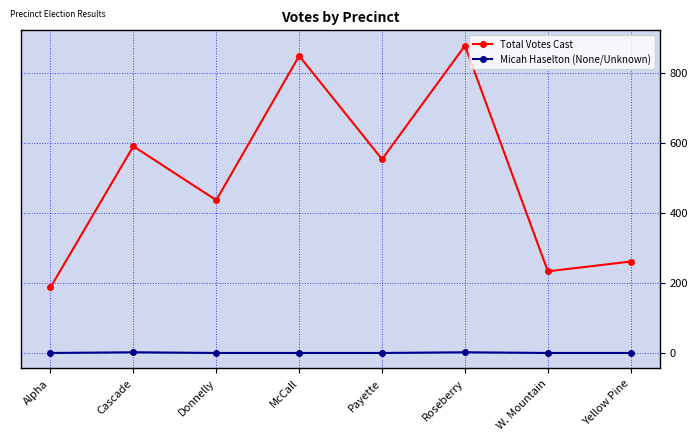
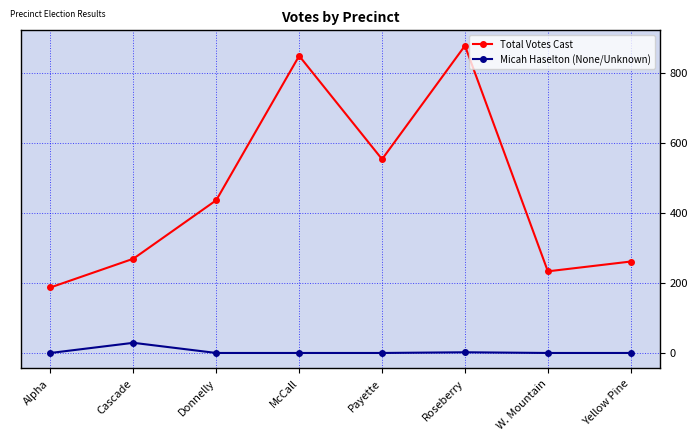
  {
    "Total Votes Cast": {
      "Alpha": 190,
-     "Cascade": 590,
+     "Cascade": 270,
      "Donnelly": 440,
      "McCall": 850,
      "Payette": 550,
      "Roseberry": 880,
      "W. Mountain": 230,
      "Yellow Pine": 260
    },
    "Micah Haselton (None/Unknown)": {
      "Alpha": 0,
-     "Cascade": 0,
+     "Cascade": 30,
      "Donnelly": 0,
      "McCall": 0,
      "Payette": 0,
      "Roseberry": 0,
      "W. Mountain": 0,
      "Yellow Pine": 0
    }
  }
